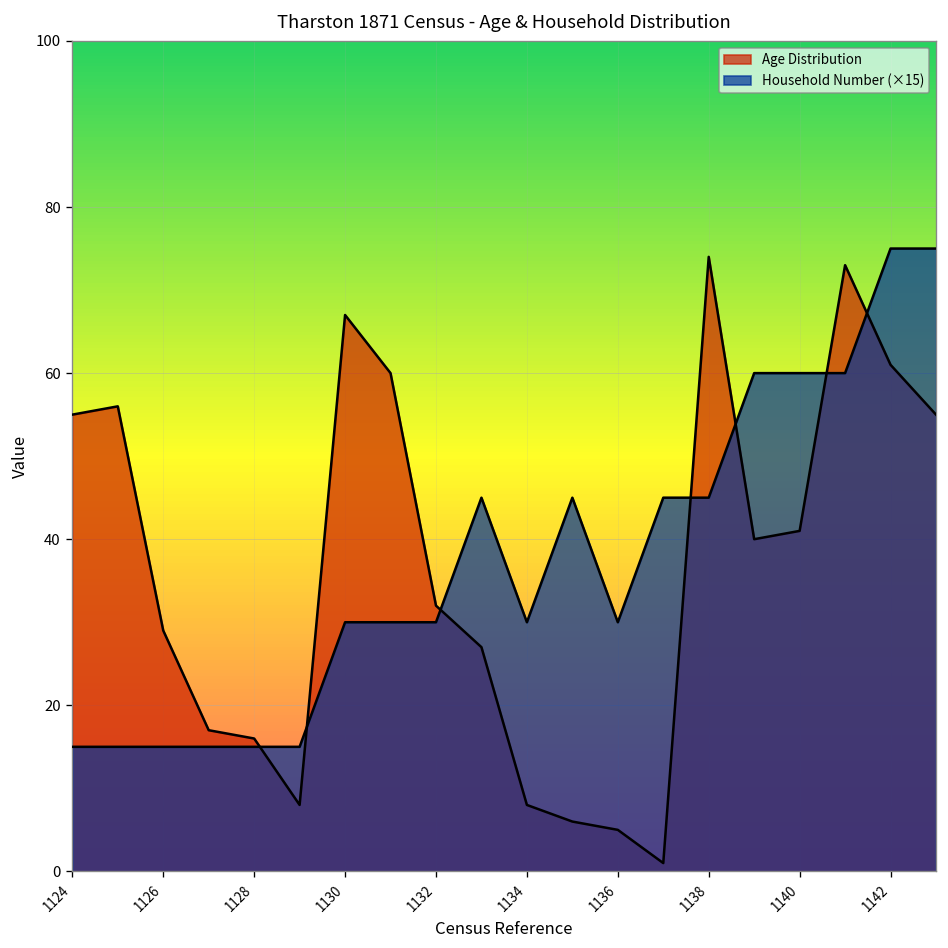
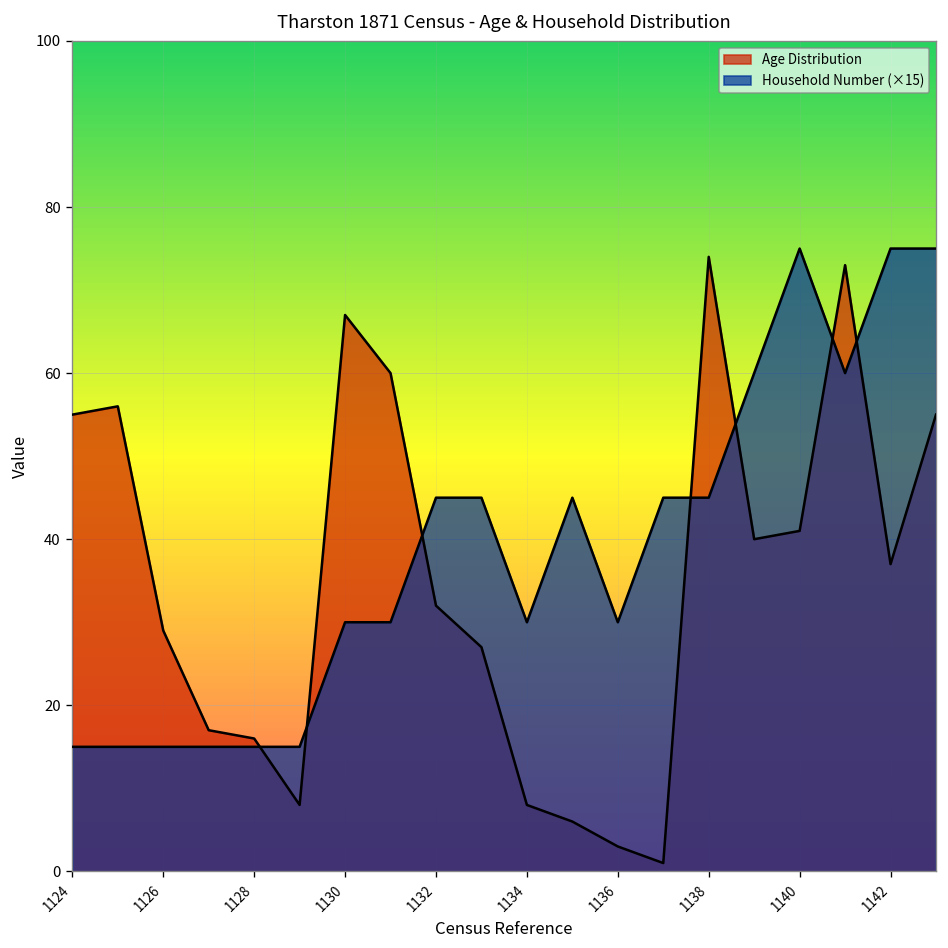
  {
    "Age Distribution": {
      "1124": 55,
      "1126": 29,
      "1128": 16,
      "1130": 67,
      "1132": 32,
      "1134": 8,
-     "1136": 5,
+     "1136": 3,
      "1138": 74,
      "1140": 41,
-     "1142": 61
+     "1142": 37
    },
    "Household Number (×15)": {
      "1124": 15,
      "1126": 15,
      "1128": 15,
      "1130": 30,
-     "1132": 30,
+     "1132": 45,
      "1134": 30,
      "1136": 30,
      "1138": 45,
-     "1140": 60,
+     "1140": 75,
      "1142": 75
    }
  }
